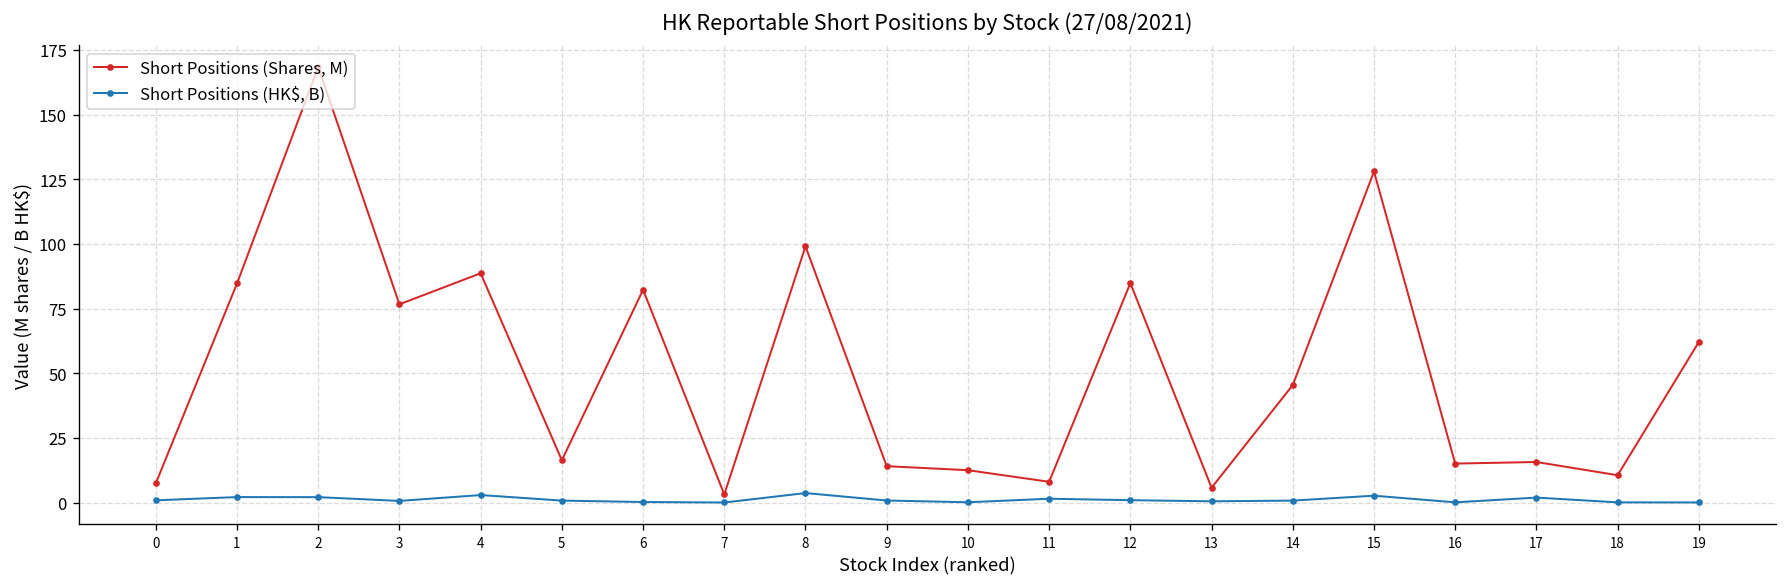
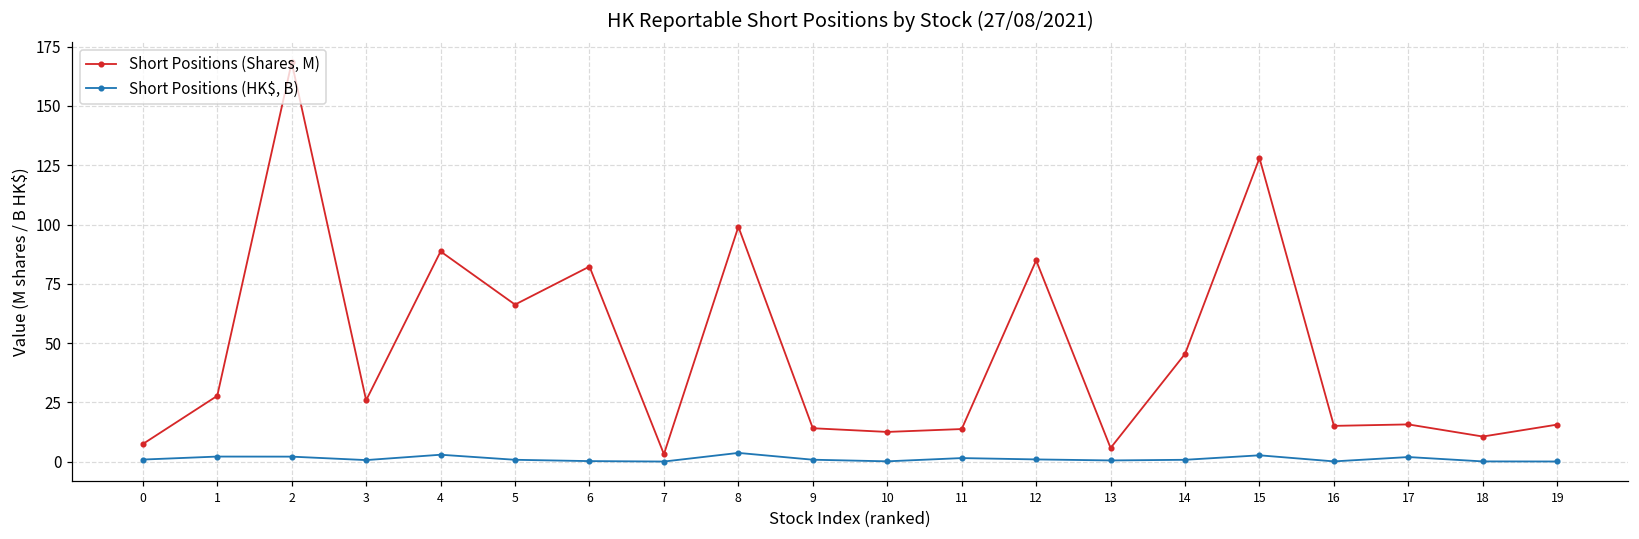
  {
    "Short Positions (Shares, M)": {
      "0": 7,
-     "1": 85,
-     "3": 77,
+     "1": 28,
+     "3": 26,
      "4": 89,
-     "5": 16,
+     "5": 66,
      "6": 82,
      "7": 3,
      "8": 99,
      "9": 14,
      "10": 13,
-     "11": 8,
+     "11": 14,
      "12": 85,
      "13": 6,
      "14": 45,
      "15": 128,
      "16": 15,
      "17": 16,
      "18": 11,
-     "19": 62
+     "19": 16
    },
    "Short Positions (HK$, B)": {
      "0": 1,
      "1": 2,
      "2": 2,
      "3": 1,
      "4": 3,
      "5": 1,
      "6": 0,
      "7": 0,
      "8": 4,
      "9": 1,
      "10": 0,
      "11": 2,
      "12": 1,
      "13": 1,
      "14": 1,
      "15": 3,
      "16": 0,
      "17": 2,
      "18": 0,
      "19": 0
    }
  }
